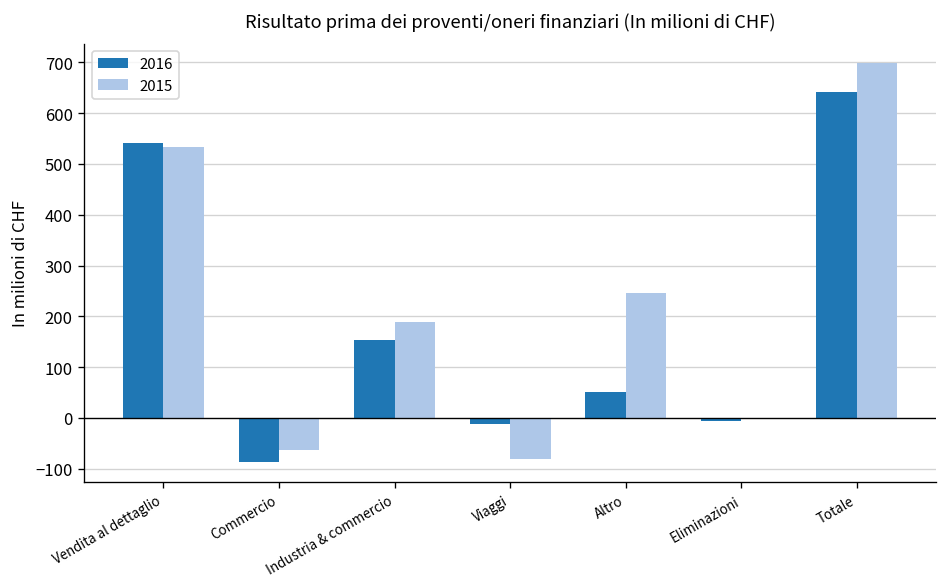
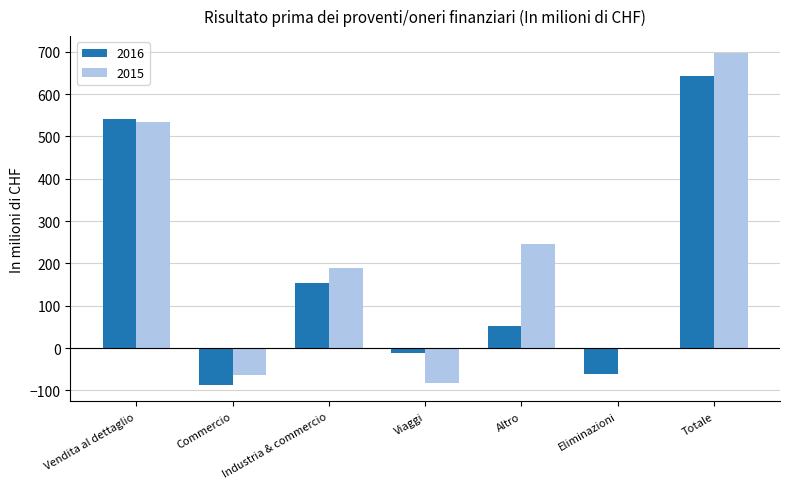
  {
    "2016": {
      "Vendita al dettaglio": 540,
      "Commercio": -90,
      "Industria & commercio": 150,
      "Viaggi": -10,
      "Altro": 50,
-     "Eliminazioni": -10,
+     "Eliminazioni": -60,
      "Totale": 640
    },
    "2015": {
      "Vendita al dettaglio": 530,
      "Commercio": -60,
      "Industria & commercio": 190,
      "Viaggi": -80,
      "Altro": 250,
      "Totale": 700
    }
  }
